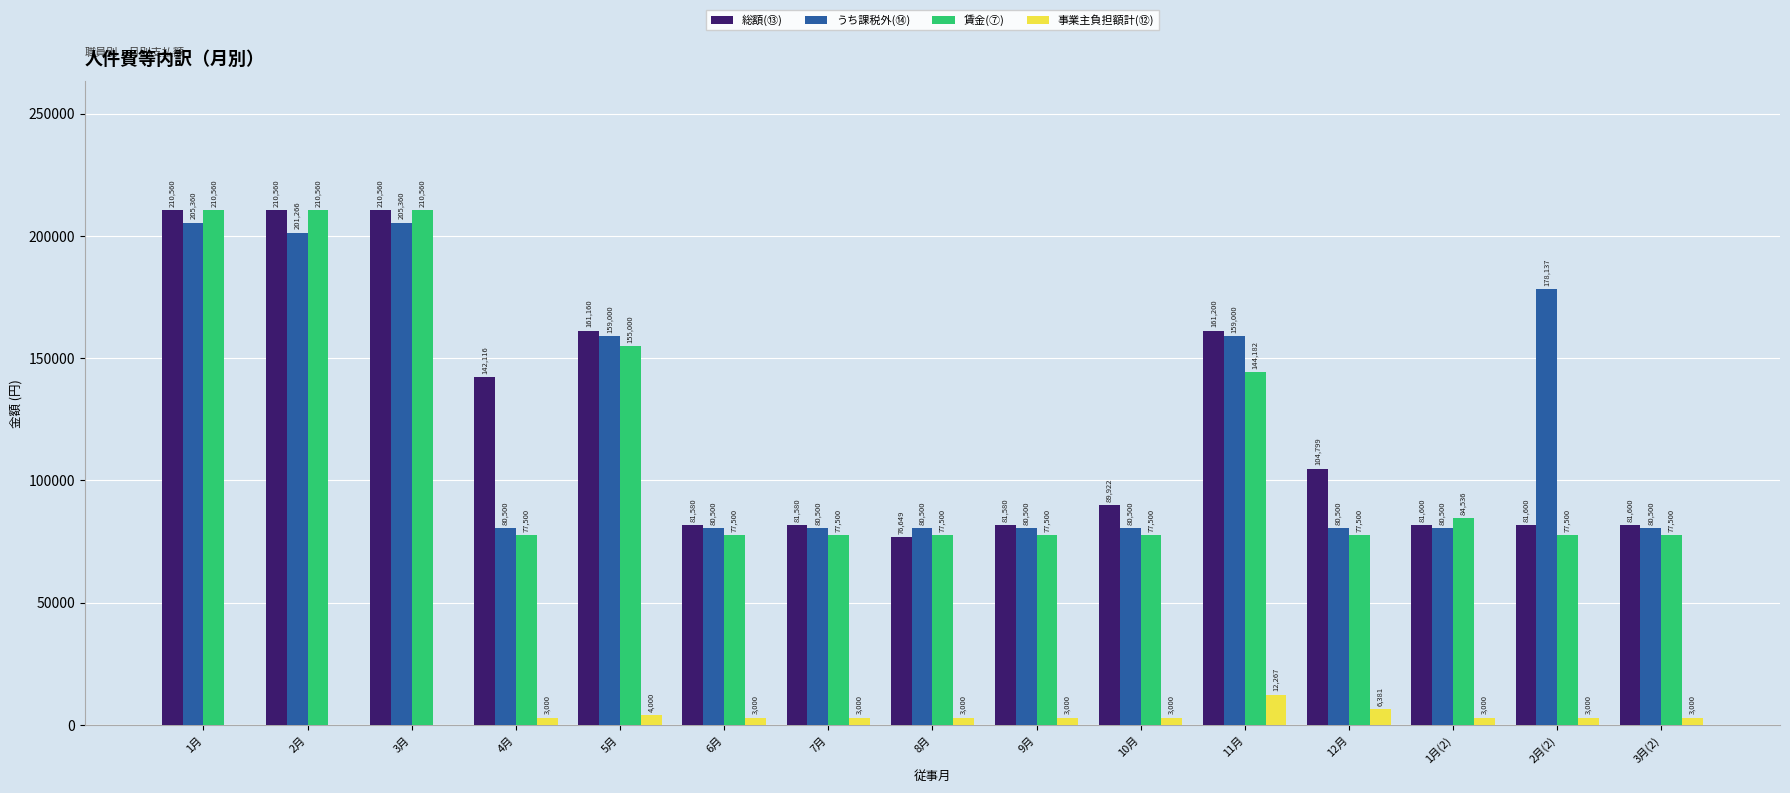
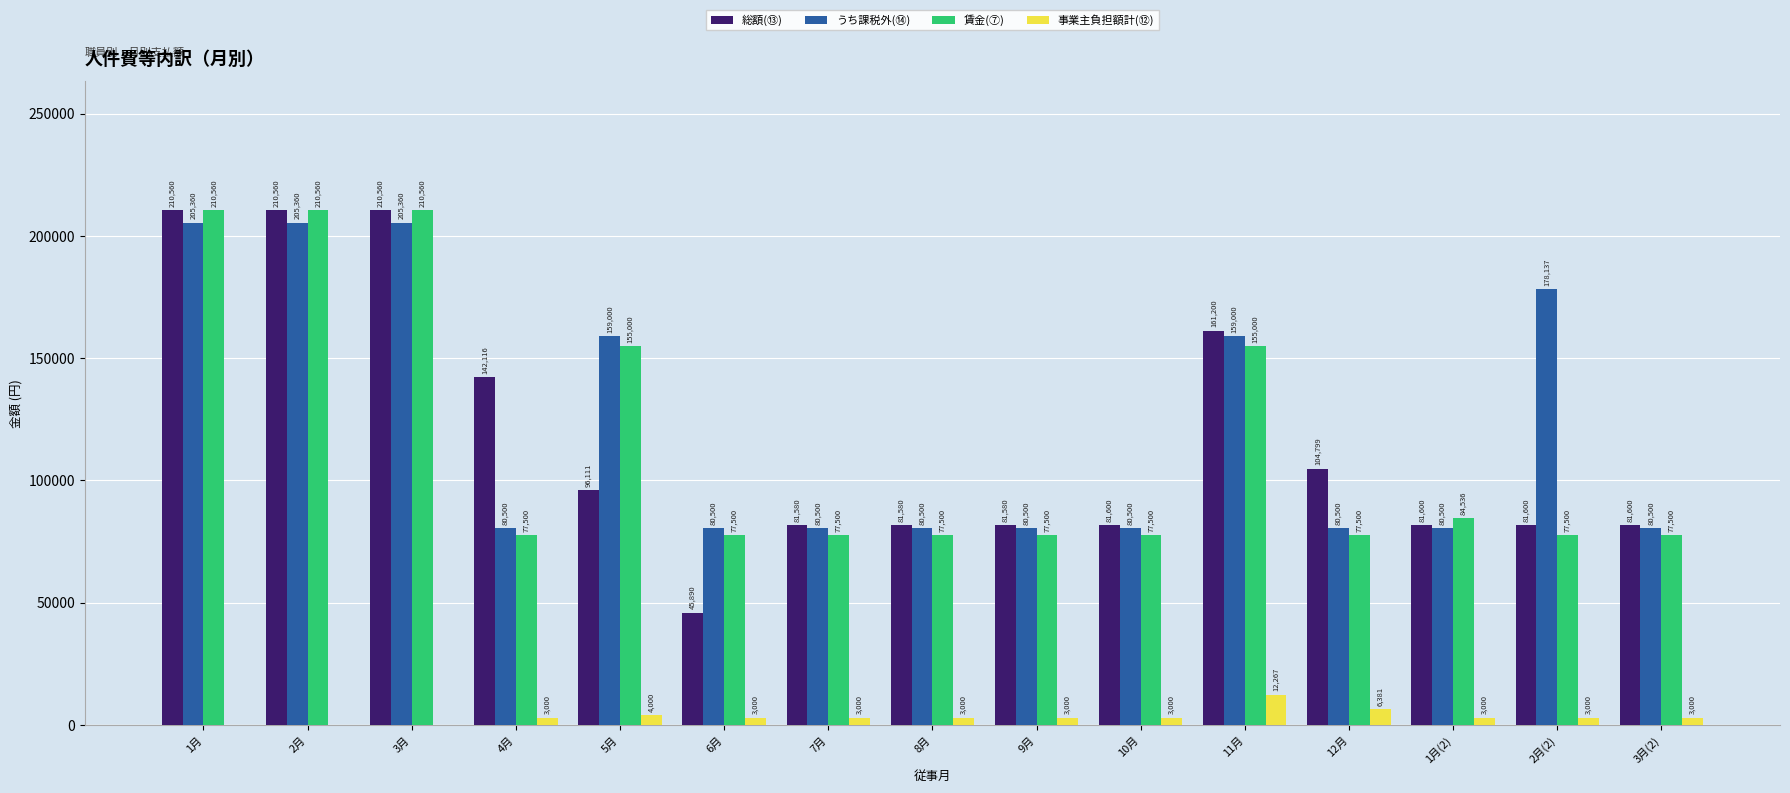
  {
    "総額(⑬)": {
      "1月": "210,560",
      "2月": "210,560",
      "3月": "210,560",
      "4月": "142,116",
-     "5月": "161,160",
-     "6月": "81,580",
+     "5月": "96,111",
+     "6月": "45,890",
      "7月": "81,580",
-     "8月": "76,649",
+     "8月": "81,580",
      "9月": "81,580",
-     "10月": "89,922",
+     "10月": "81,600",
      "11月": "161,200",
      "12月": "104,799",
      "1月(2)": "81,600",
      "2月(2)": "81,600",
      "3月(2)": "81,600"
    },
    "うち課税外(⑭)": {
      "1月": "205,360",
-     "2月": "201,266",
+     "2月": "205,360",
      "3月": "205,360",
      "4月": "80,500",
      "5月": "159,000",
      "6月": "80,500",
      "7月": "80,500",
      "8月": "80,500",
      "9月": "80,500",
      "10月": "80,500",
      "11月": "159,000",
      "12月": "80,500",
      "1月(2)": "80,500",
      "2月(2)": "178,137",
      "3月(2)": "80,500"
    },
    "賃金(⑦)": {
      "1月": "210,560",
      "2月": "210,560",
      "3月": "210,560",
      "4月": "77,500",
      "5月": "155,000",
      "6月": "77,500",
      "7月": "77,500",
      "8月": "77,500",
      "9月": "77,500",
      "10月": "77,500",
-     "11月": "144,182",
+     "11月": "155,000",
      "12月": "77,500",
      "1月(2)": "84,536",
      "2月(2)": "77,500",
      "3月(2)": "77,500"
    },
    "事業主負担額計(⑫)": {
      "4月": "3,000",
      "5月": "4,000",
      "6月": "3,000",
      "7月": "3,000",
      "8月": "3,000",
      "9月": "3,000",
      "10月": "3,000",
      "11月": "12,267",
      "12月": "6,381",
      "1月(2)": "3,000",
      "2月(2)": "3,000",
      "3月(2)": "3,000"
    }
  }
